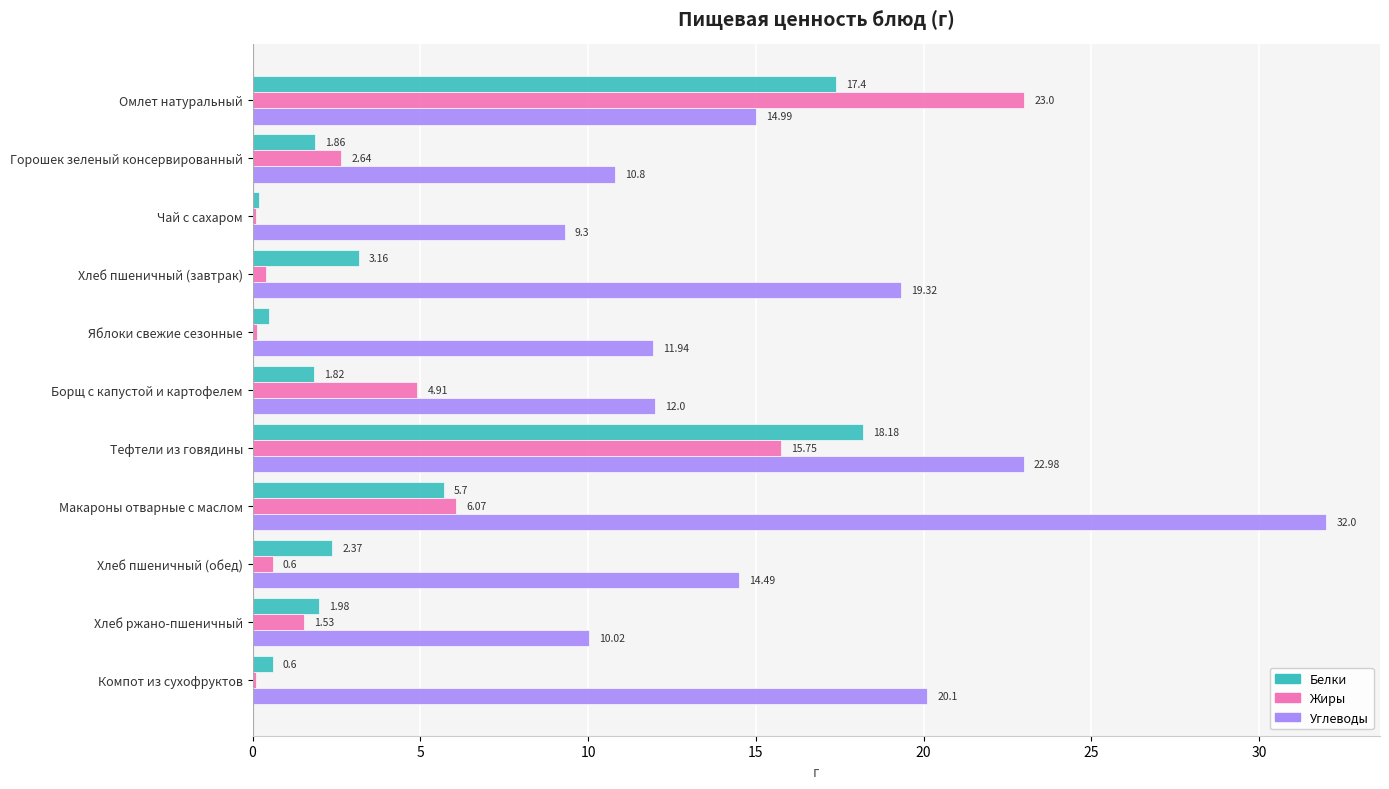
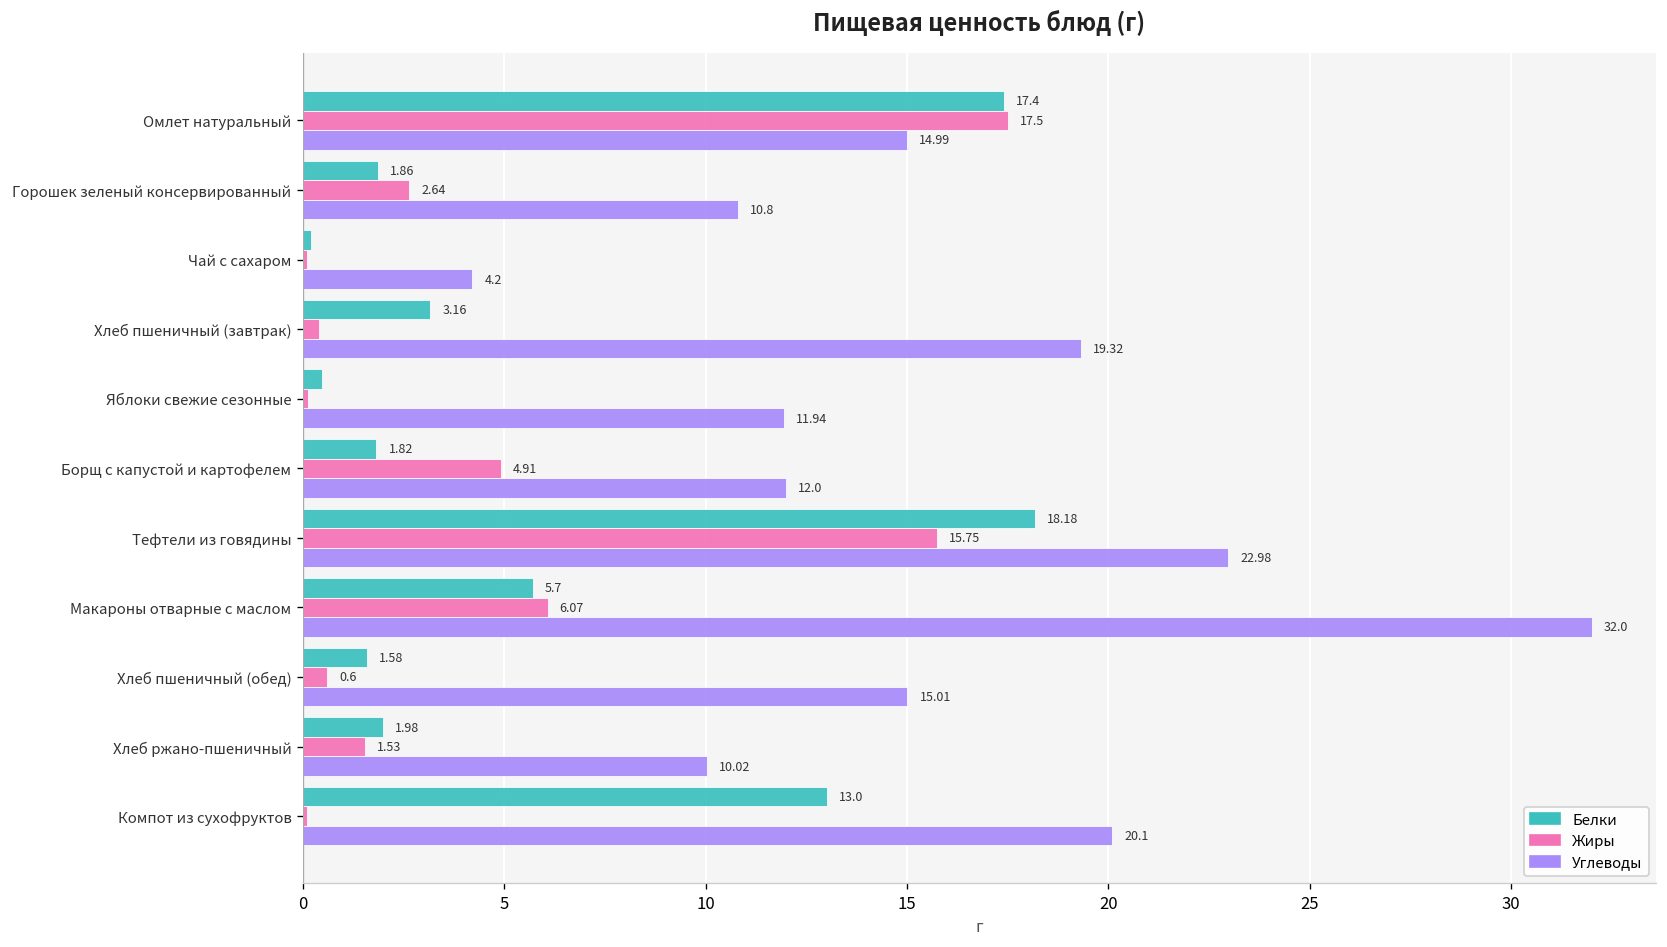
  {
    "Белки": {
      "Омлет натуральный": 17.4,
      "Горошек зеленый консервированный": 1.86,
      "Хлеб пшеничный (завтрак)": 3.16,
      "Борщ с капустой и картофелем": 1.82,
      "Тефтели из говядины": 18.18,
      "Макароны отварные с маслом": 5.7,
-     "Хлеб пшеничный (обед)": 2.37,
+     "Хлеб пшеничный (обед)": 1.58,
      "Хлеб ржано-пшеничный": 1.98,
-     "Компот из сухофруктов": 0.6
+     "Компот из сухофруктов": 13.0
    },
    "Жиры": {
-     "Омлет натуральный": 23.0,
+     "Омлет натуральный": 17.5,
      "Горошек зеленый консервированный": 2.64,
      "Борщ с капустой и картофелем": 4.91,
      "Тефтели из говядины": 15.75,
      "Макароны отварные с маслом": 6.07,
      "Хлеб пшеничный (обед)": 0.6,
      "Хлеб ржано-пшеничный": 1.53
    },
    "Углеводы": {
      "Омлет натуральный": 14.99,
      "Горошек зеленый консервированный": 10.8,
-     "Чай с сахаром": 9.3,
+     "Чай с сахаром": 4.2,
      "Хлеб пшеничный (завтрак)": 19.32,
      "Яблоки свежие сезонные": 11.94,
      "Борщ с капустой и картофелем": 12.0,
      "Тефтели из говядины": 22.98,
      "Макароны отварные с маслом": 32.0,
-     "Хлеб пшеничный (обед)": 14.49,
+     "Хлеб пшеничный (обед)": 15.01,
      "Хлеб ржано-пшеничный": 10.02,
      "Компот из сухофруктов": 20.1
    }
  }
